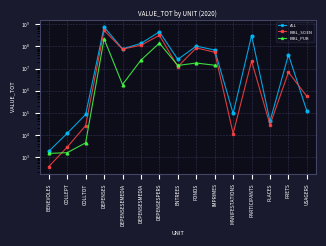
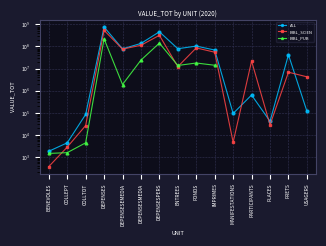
  {
    "ALL": {
-     "COLLEPT": 10000,
+     "COLLEPT": 4000,
      "COLLTOT": 80000,
      "DEPENSES": 800000000,
      "DEPENSESPERS": 500000000,
-     "ENTREES": 30000000,
+     "ENTREES": 80000000,
      "MANIFESTATIONS": 90000,
-     "PARTICIPANTS": 300000000,
+     "PARTICIPANTS": 600000,
      "PLACES": 40000,
      "PRETS": 40000000,
      "USAGERS": 100000
    },
    "BIBL_SCIEN": {
      "BENEVOLES": 400,
      "COLLEPT": 3000,
      "COLLTOT": 30000,
      "DEPENSES": 500000000,
      "DEPENSESPERS": 300000000,
-     "MANIFESTATIONS": 10000,
+     "MANIFESTATIONS": 5000,
      "PARTICIPANTS": 20000000,
      "PLACES": 30000,
      "PRETS": 7000000,
-     "USAGERS": 500000
+     "USAGERS": 4000000
    },
    "BIBL_PUB": {
      "COLLEPT": 2000,
      "COLLTOT": 4000,
      "DEPENSES": 200000000,
      "DEPENSESEMEDIA": 2000000,
      "DEPENSESMEDIA": 20000000,
      "DEPENSESPERS": 100000000,
      "FONDS": 20000000,
      "IMPRIMES": 10000000
    }
  }
